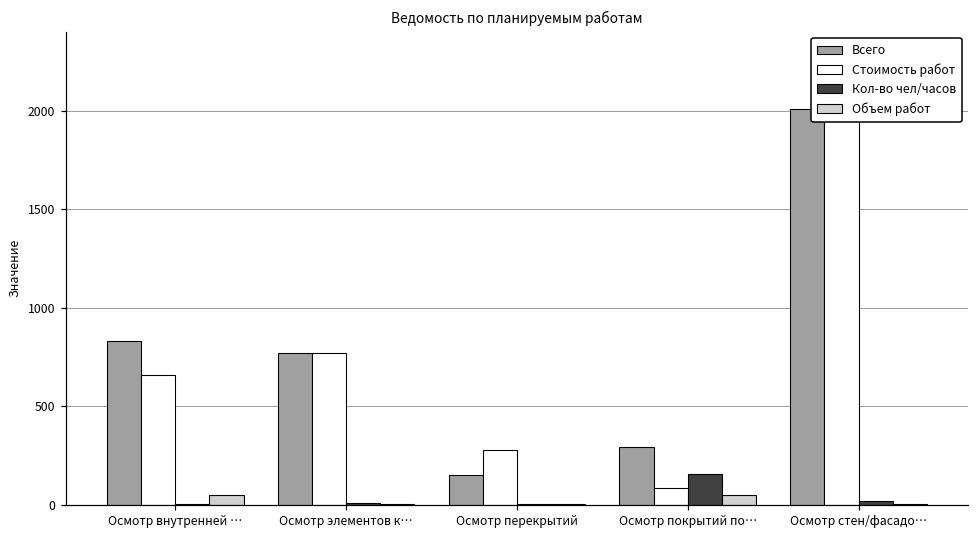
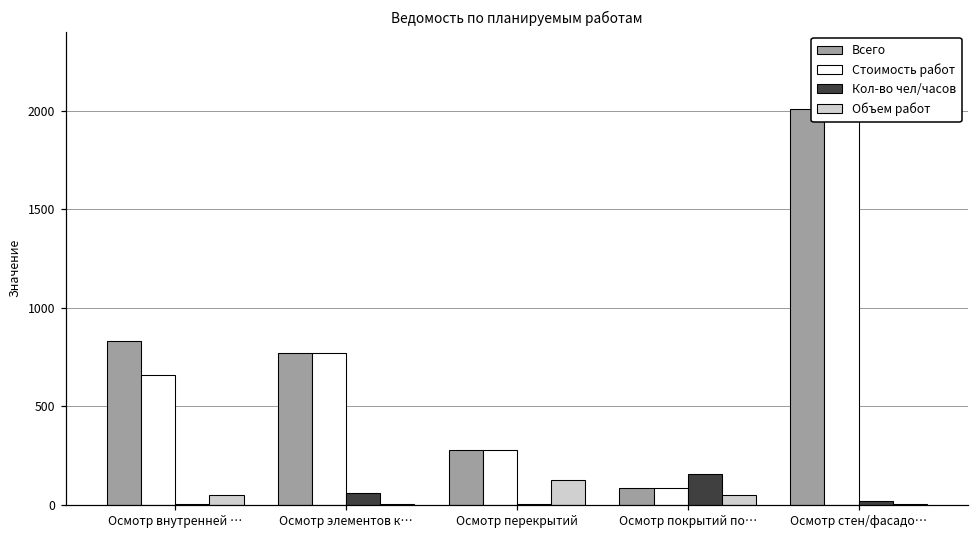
  {
    "Всего": {
      "Осмотр внутренней …": 830,
      "Осмотр элементов к…": 770,
-     "Осмотр перекрытий": 150,
-     "Осмотр покрытий по…": 290,
+     "Осмотр перекрытий": 280,
+     "Осмотр покрытий по…": 90,
      "Осмотр стен/фасадо…": 2010
    },
    "Стоимость работ": {
      "Осмотр внутренней …": 660,
      "Осмотр элементов к…": 770,
      "Осмотр перекрытий": 280,
      "Осмотр покрытий по…": 90
    },
    "Кол-во чел/часов": {
-     "Осмотр элементов к…": 10,
+     "Осмотр элементов к…": 60,
      "Осмотр покрытий по…": 150,
      "Осмотр стен/фасадо…": 20
    },
    "Объем работ": {
      "Осмотр внутренней …": 50,
-     "Осмотр перекрытий": 0,
+     "Осмотр перекрытий": 120,
      "Осмотр покрытий по…": 50
    }
  }
